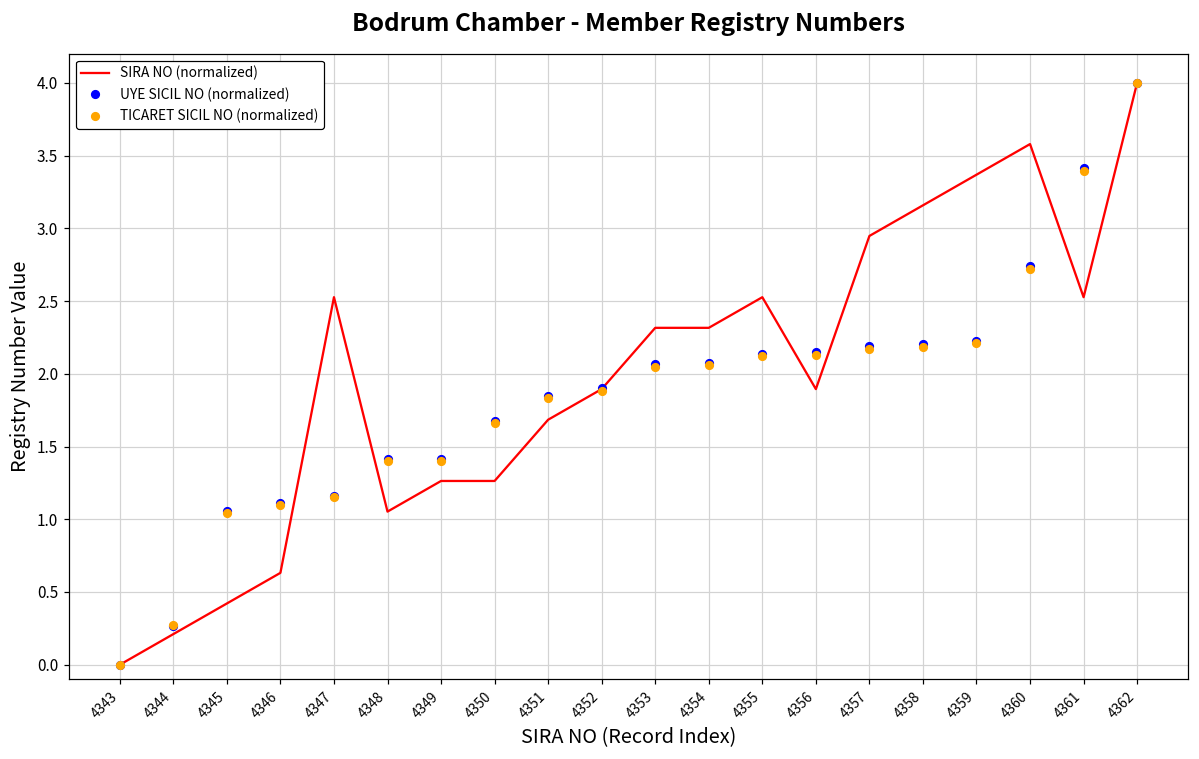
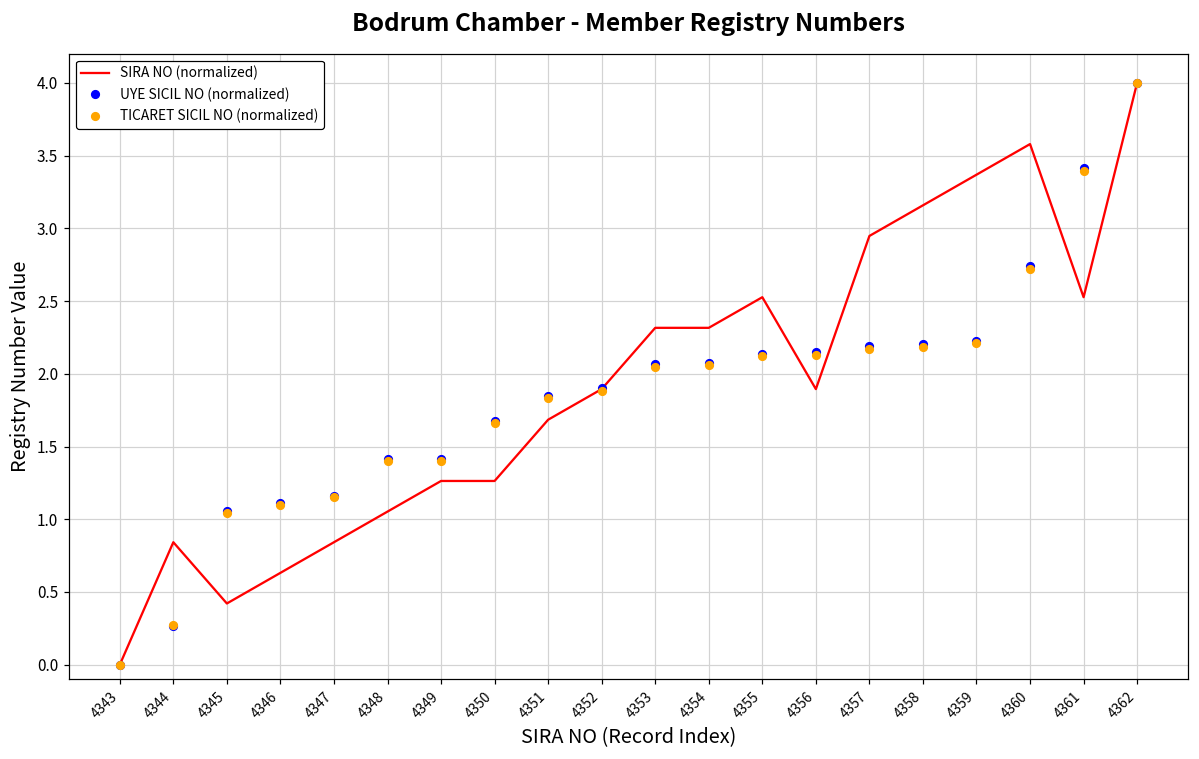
  {
    "SIRA NO (normalized)": {
-     "4344": 0.21,
+     "4344": 0.84,
      "4345": 0.42,
      "4346": 0.63,
-     "4347": 2.53,
+     "4347": 0.84,
      "4348": 1.05,
      "4349": 1.26,
      "4350": 1.26,
      "4351": 1.68,
      "4353": 2.32,
      "4354": 2.32,
      "4355": 2.53,
      "4356": 1.89,
      "4357": 2.95,
      "4358": 3.16,
      "4359": 3.37,
      "4360": 3.58,
      "4361": 2.53
    },
    "UYE SICIL NO (normalized)": {
      "4357": 2.19,
      "4360": 2.74,
      "4361": 3.42
    },
    "TICARET SICIL NO (normalized)": {
      "4357": 2.17,
      "4360": 2.72,
      "4361": 3.39
    }
  }
